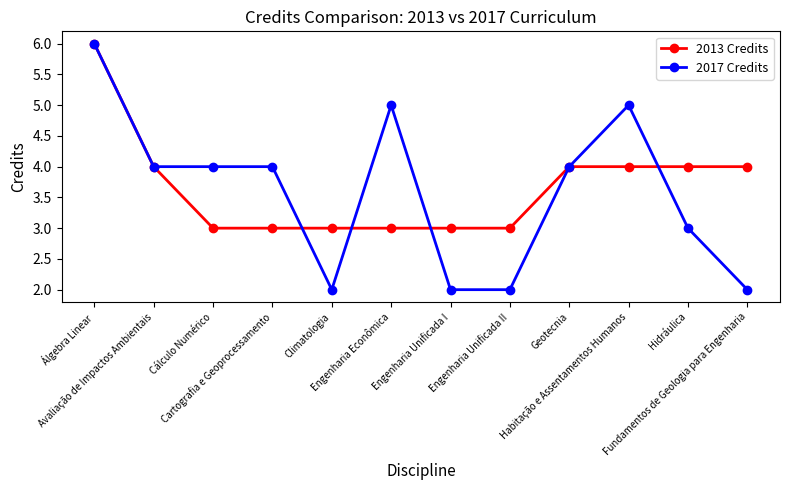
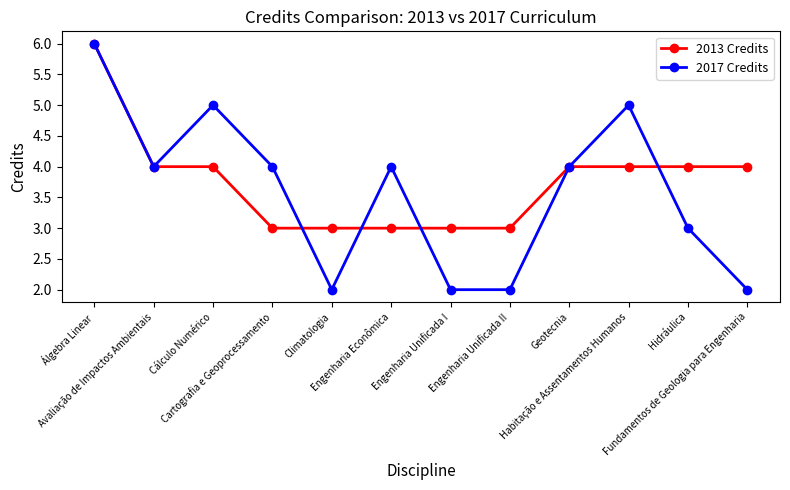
  {
    "2013 Credits": {
-     "Cálculo Numérico": 3,
+     "Cálculo Numérico": 4,
      "Cartografia e Geoprocessamento": 3,
      "Climatologia": 3,
      "Engenharia Econômica": 3,
      "Engenharia Unificada I": 3,
      "Engenharia Unificada II": 3,
      "Habitação e Assentamentos Humanos": 4,
      "Hidráulica": 4,
      "Fundamentos de Geologia para Engenharia": 4
    },
    "2017 Credits": {
-     "Cálculo Numérico": 4,
+     "Cálculo Numérico": 5,
      "Cartografia e Geoprocessamento": 4,
      "Climatologia": 2,
-     "Engenharia Econômica": 5,
+     "Engenharia Econômica": 4,
      "Engenharia Unificada I": 2,
      "Engenharia Unificada II": 2,
      "Habitação e Assentamentos Humanos": 5,
      "Hidráulica": 3,
      "Fundamentos de Geologia para Engenharia": 2
    }
  }
